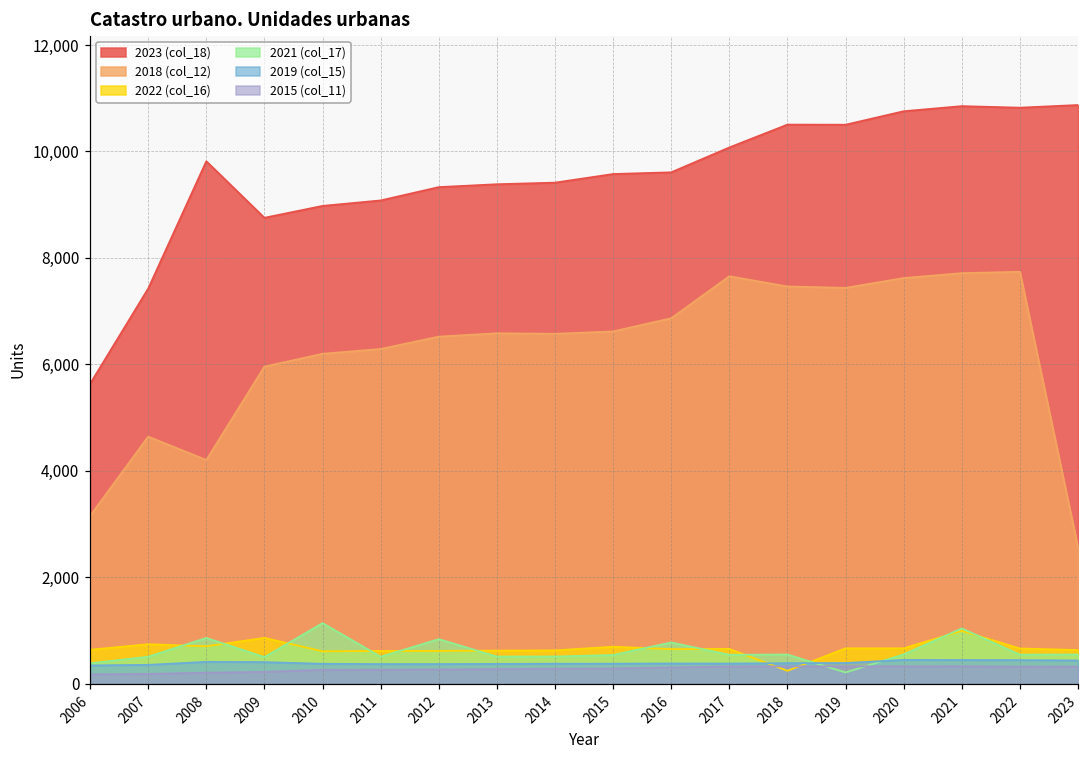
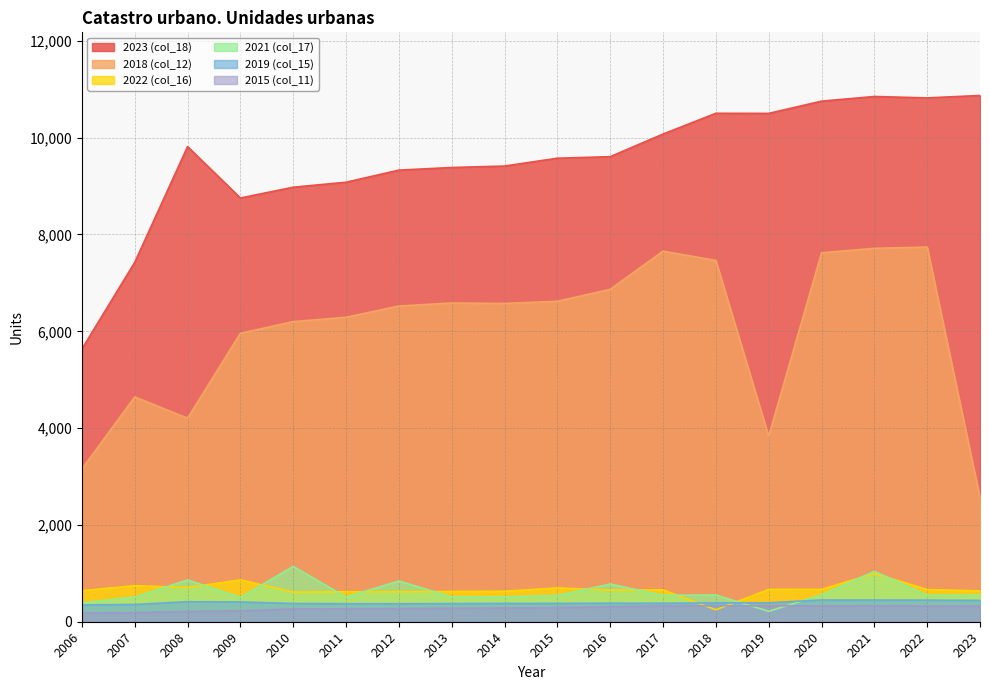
  {
    "2023 (col_18)": {
      "2006": "5,600",
      "2007": "7,400",
      "2008": "9,800",
      "2009": "8,800",
      "2010": "9,000",
      "2011": "9,100",
      "2012": "9,300",
      "2013": "9,400",
      "2014": "9,400",
      "2015": "9,600",
      "2016": "9,600",
      "2017": "10,100",
      "2018": "10,500",
      "2019": "10,500",
      "2020": "10,800",
      "2021": "10,900",
      "2022": "10,800",
      "2023": "10,900"
    },
    "2018 (col_12)": {
      "2006": "3,200",
      "2007": "4,600",
      "2008": "4,200",
      "2009": "6,000",
      "2010": "6,200",
      "2011": "6,300",
      "2012": "6,500",
      "2013": "6,600",
      "2014": "6,600",
      "2015": "6,600",
      "2016": "6,900",
      "2017": "7,700",
      "2018": "7,500",
-     "2019": "7,400",
+     "2019": "3,800",
      "2020": "7,600",
      "2021": "7,700",
      "2022": "7,700",
      "2023": "2,600"
    },
    "2022 (col_16)": {
      "2006": "600",
      "2007": "700",
      "2008": "700",
      "2009": "900",
      "2010": "600",
      "2011": "600",
      "2012": "600",
      "2013": "600",
      "2014": "600",
      "2015": "700",
      "2016": "700",
      "2017": "700",
      "2018": "200",
      "2019": "700",
      "2020": "700",
      "2022": "700",
      "2023": "600"
    },
    "2021 (col_17)": {
      "2007": "500",
      "2008": "900",
      "2009": "500",
      "2010": "1,100",
      "2011": "500",
      "2012": "800",
      "2013": "500",
      "2014": "500",
      "2015": "500",
      "2016": "800",
      "2017": "500",
      "2018": "600",
      "2019": "200",
      "2020": "600",
      "2022": "500",
      "2023": "600"
    }
  }
